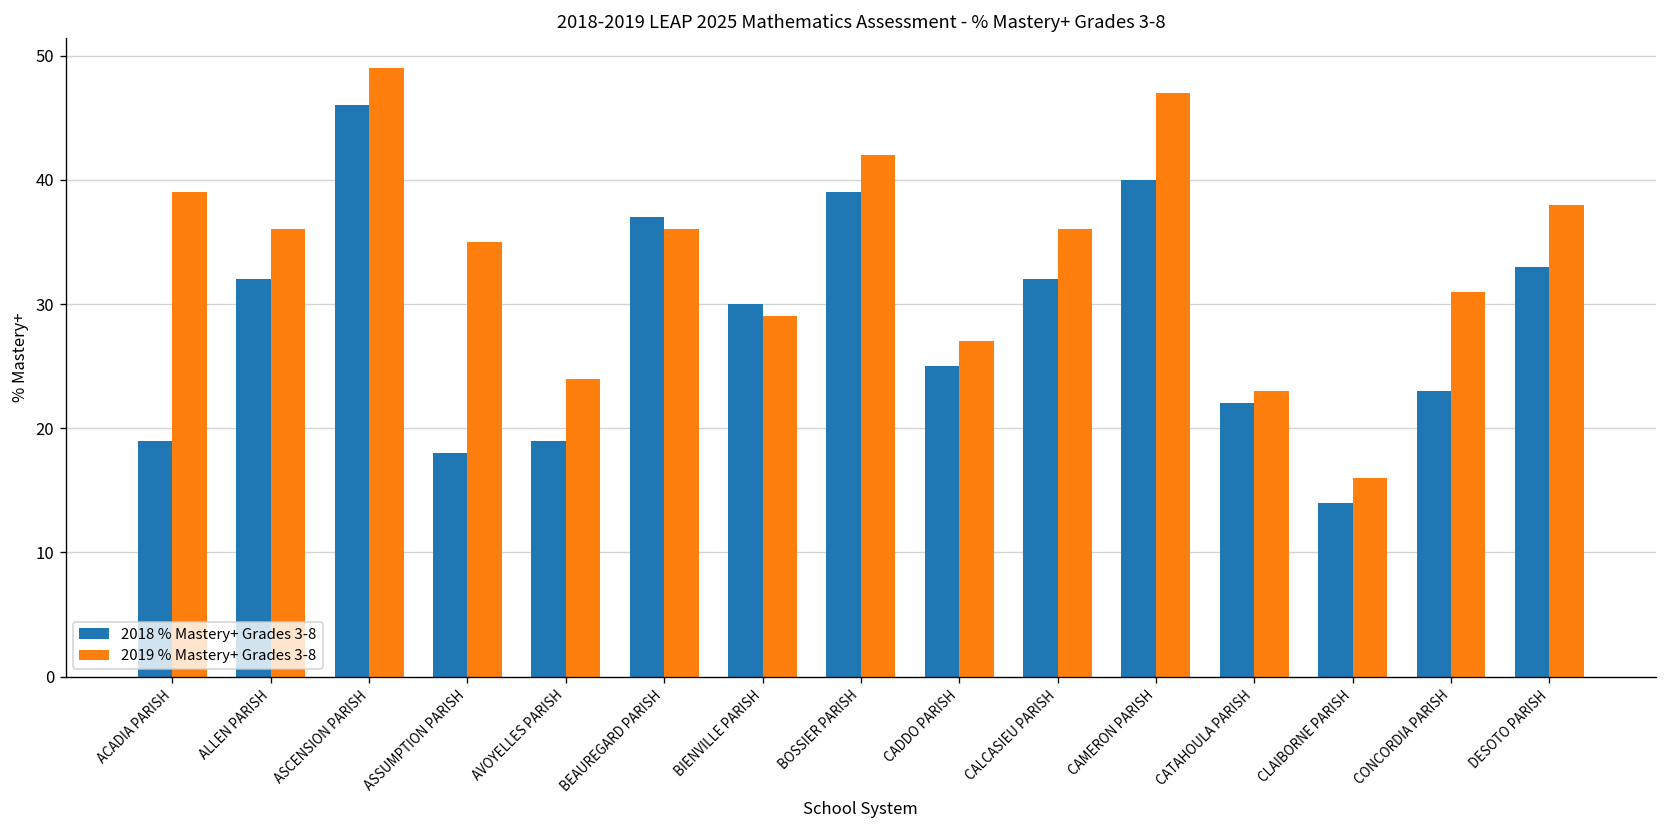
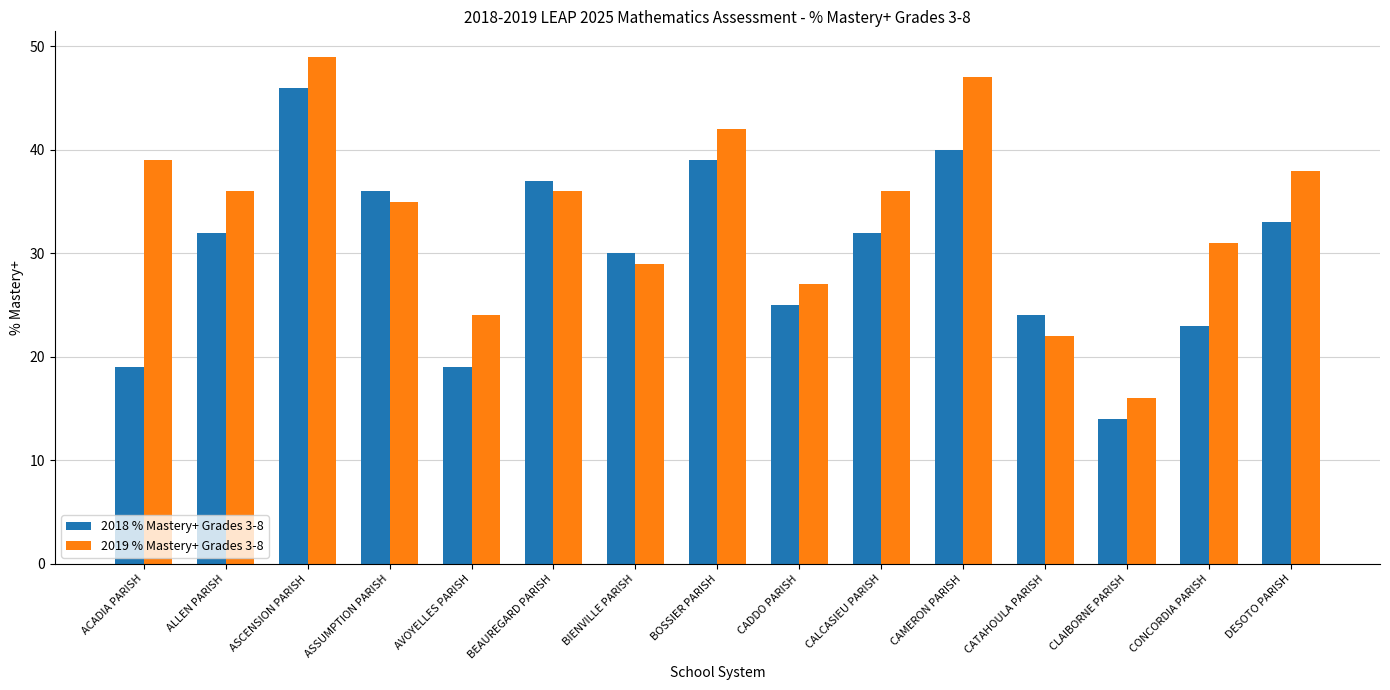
  {
    "2018 % Mastery+ Grades 3-8": {
      "ACADIA PARISH": 19,
      "ALLEN PARISH": 32,
      "ASCENSION PARISH": 46,
-     "ASSUMPTION PARISH": 18,
+     "ASSUMPTION PARISH": 36,
      "AVOYELLES PARISH": 19,
      "BEAUREGARD PARISH": 37,
      "BIENVILLE PARISH": 30,
      "BOSSIER PARISH": 39,
      "CADDO PARISH": 25,
      "CALCASIEU PARISH": 32,
      "CAMERON PARISH": 40,
-     "CATAHOULA PARISH": 22,
+     "CATAHOULA PARISH": 24,
      "CLAIBORNE PARISH": 14,
      "CONCORDIA PARISH": 23,
      "DESOTO PARISH": 33
    },
    "2019 % Mastery+ Grades 3-8": {
      "ACADIA PARISH": 39,
      "ALLEN PARISH": 36,
      "ASCENSION PARISH": 49,
      "ASSUMPTION PARISH": 35,
      "AVOYELLES PARISH": 24,
      "BEAUREGARD PARISH": 36,
      "BIENVILLE PARISH": 29,
      "BOSSIER PARISH": 42,
      "CADDO PARISH": 27,
      "CALCASIEU PARISH": 36,
      "CAMERON PARISH": 47,
-     "CATAHOULA PARISH": 23,
+     "CATAHOULA PARISH": 22,
      "CLAIBORNE PARISH": 16,
      "CONCORDIA PARISH": 31,
      "DESOTO PARISH": 38
    }
  }
